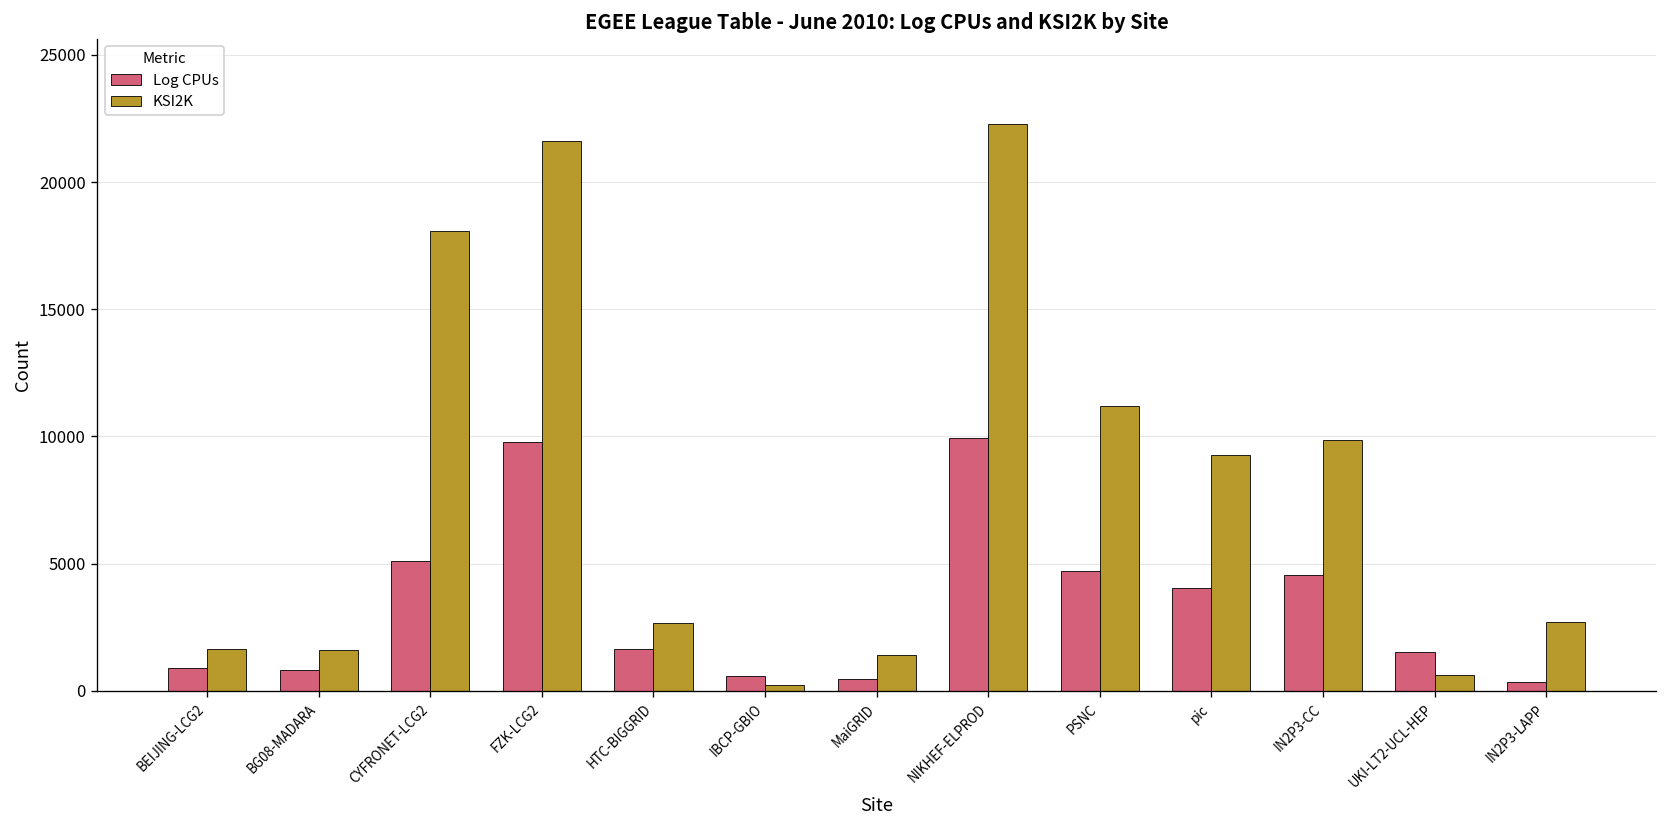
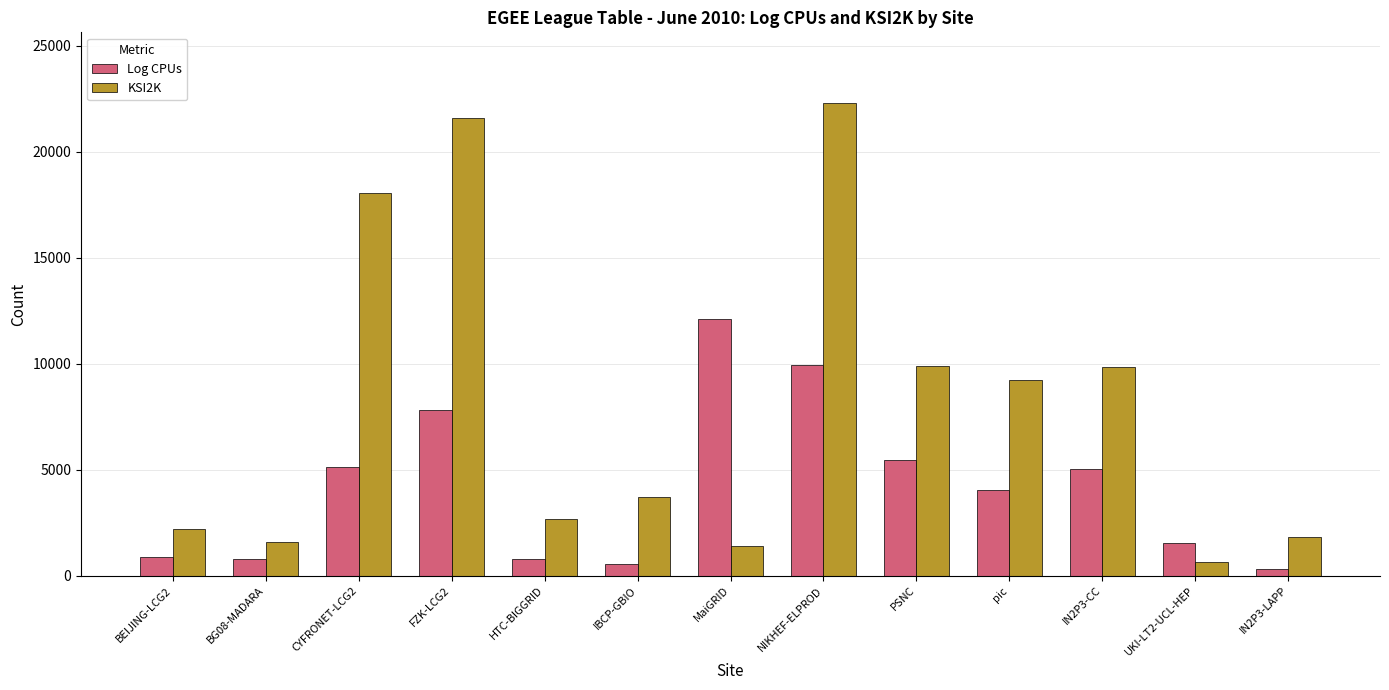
  {
    "Log CPUs": {
      "BEIJING-LCG2": 900,
      "BG08-MADARA": 800,
      "CYFRONET-LCG2": 5100,
-     "FZK-LCG2": 9800,
-     "HTC-BIGGRID": 1600,
+     "FZK-LCG2": 7800,
+     "HTC-BIGGRID": 800,
      "IBCP-GBIO": 600,
-     "MaiGRID": 400,
+     "MaiGRID": 12100,
      "NIKHEF-ELPROD": 10000,
-     "PSNC": 4700,
+     "PSNC": 5500,
      "pic": 4100,
-     "IN2P3-CC": 4600,
+     "IN2P3-CC": 5000,
      "UKI-LT2-UCL-HEP": 1500,
      "IN2P3-LAPP": 300
    },
    "KSI2K": {
-     "BEIJING-LCG2": 1700,
+     "BEIJING-LCG2": 2200,
      "BG08-MADARA": 1600,
      "CYFRONET-LCG2": 18100,
      "FZK-LCG2": 21600,
      "HTC-BIGGRID": 2700,
-     "IBCP-GBIO": 200,
+     "IBCP-GBIO": 3700,
      "MaiGRID": 1400,
      "NIKHEF-ELPROD": 22300,
-     "PSNC": 11200,
+     "PSNC": 9900,
      "pic": 9300,
      "IN2P3-CC": 9900,
      "UKI-LT2-UCL-HEP": 600,
-     "IN2P3-LAPP": 2700
+     "IN2P3-LAPP": 1800
    }
  }
